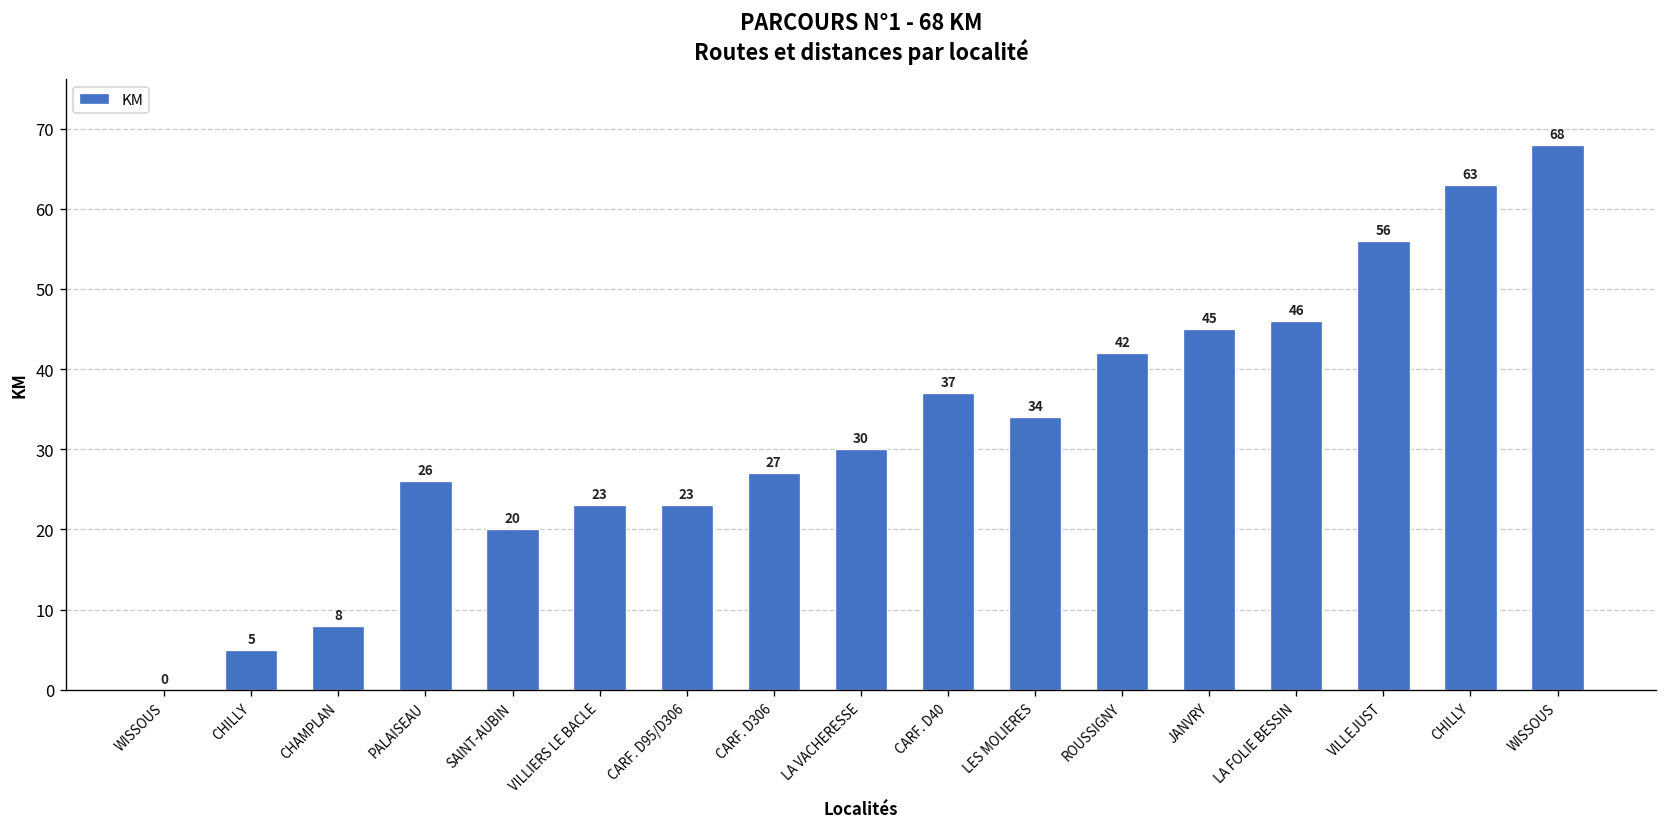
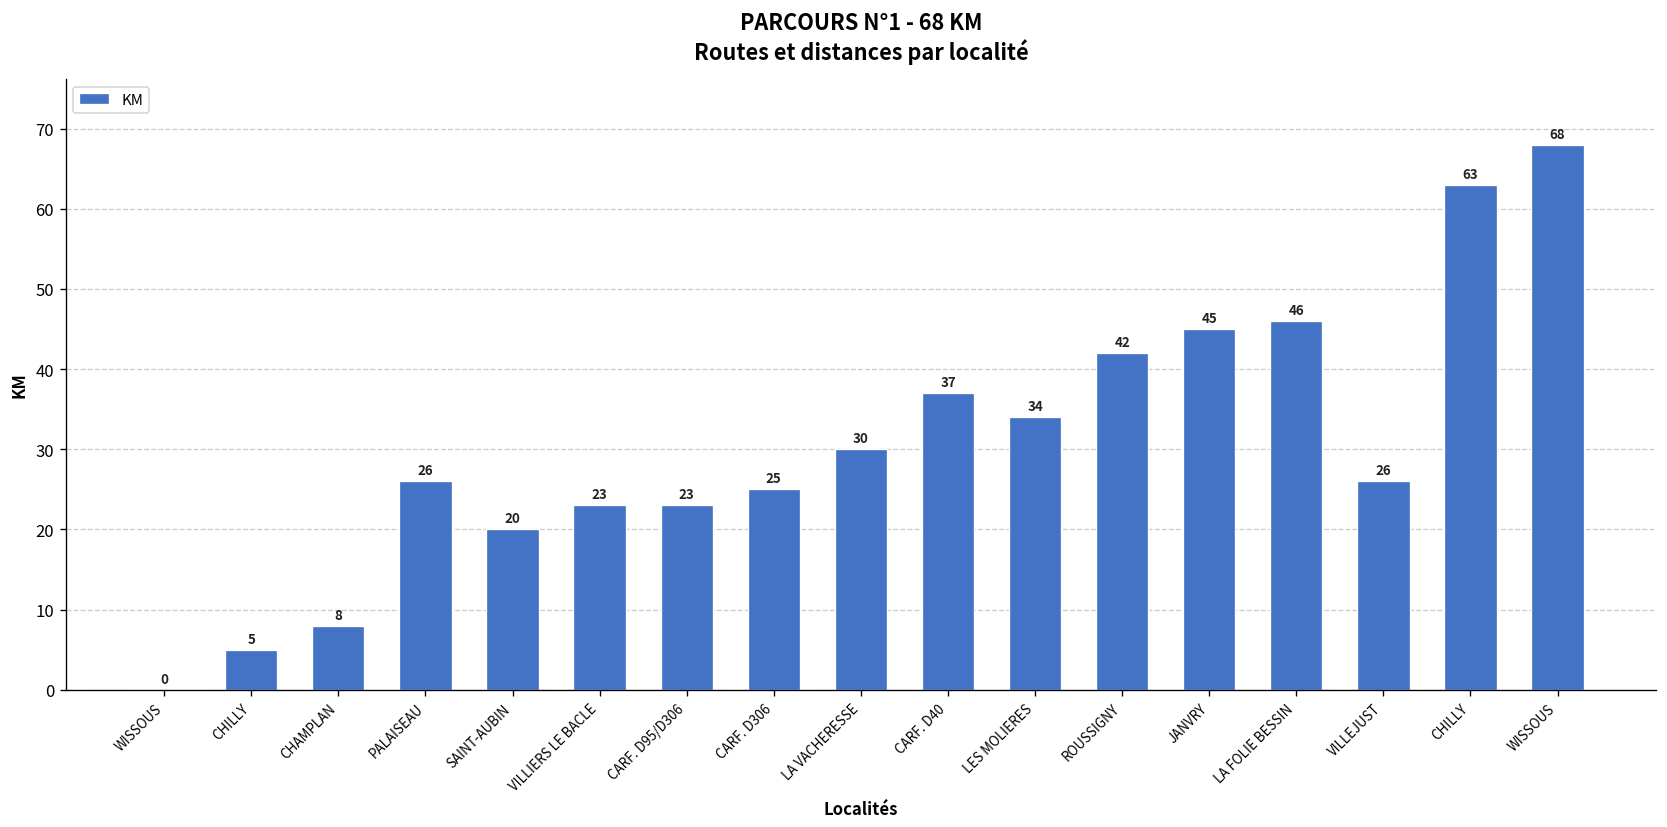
  {
    "CHAMPLAN": 8,
    "PALAISEAU": 26,
    "SAINT-AUBIN": 20,
    "VILLIERS LE BACLE": 23,
    "CARF. D95/D306": 23,
-   "CARF. D306": 27,
+   "CARF. D306": 25,
    "LA VACHERESSE": 30,
    "CARF. D40": 37,
    "LES MOLIERES": 34,
    "ROUSSIGNY": 42,
    "JANVRY": 45,
    "LA FOLIE BESSIN": 46,
-   "VILLEJUST": 56
+   "VILLEJUST": 26
  }
